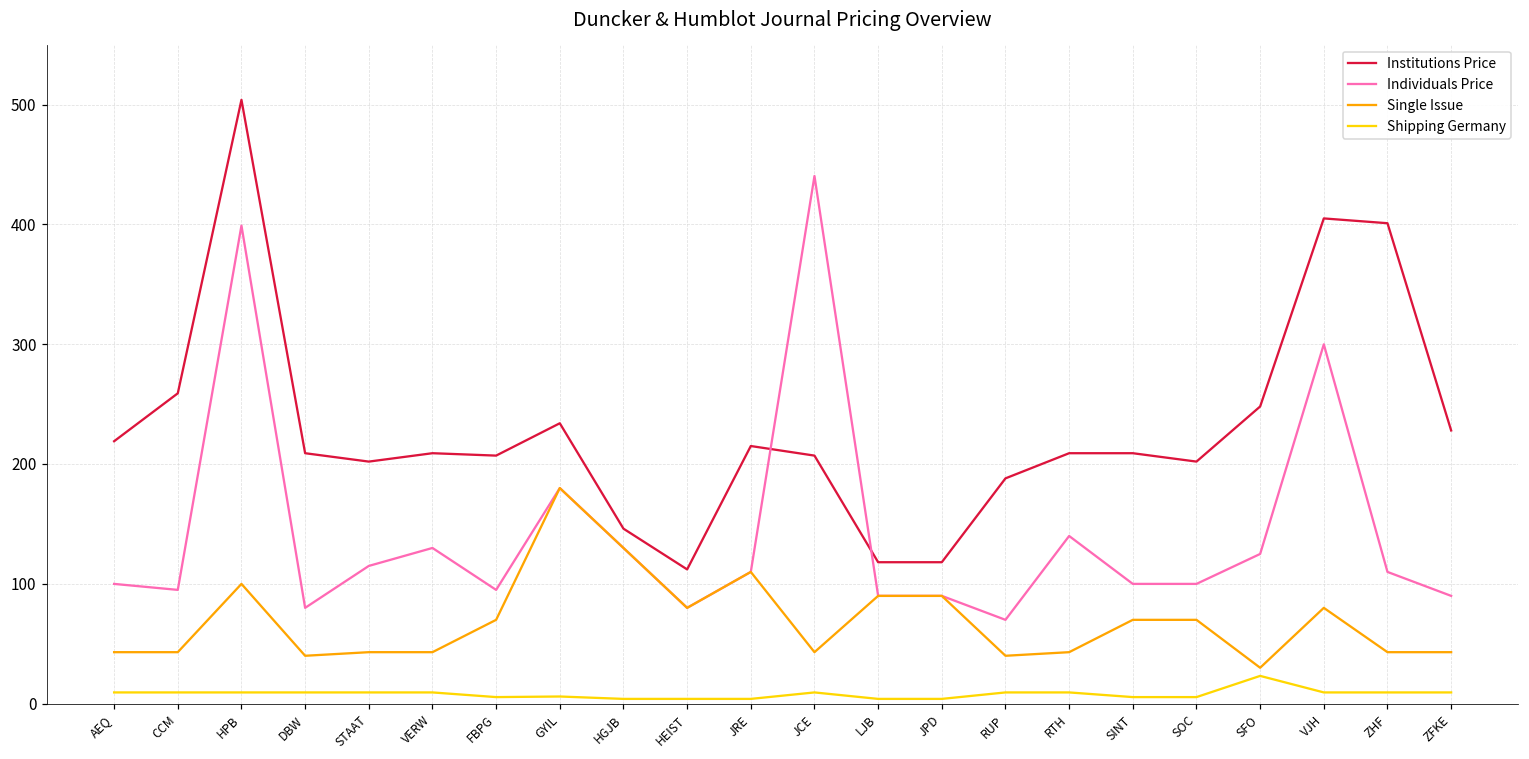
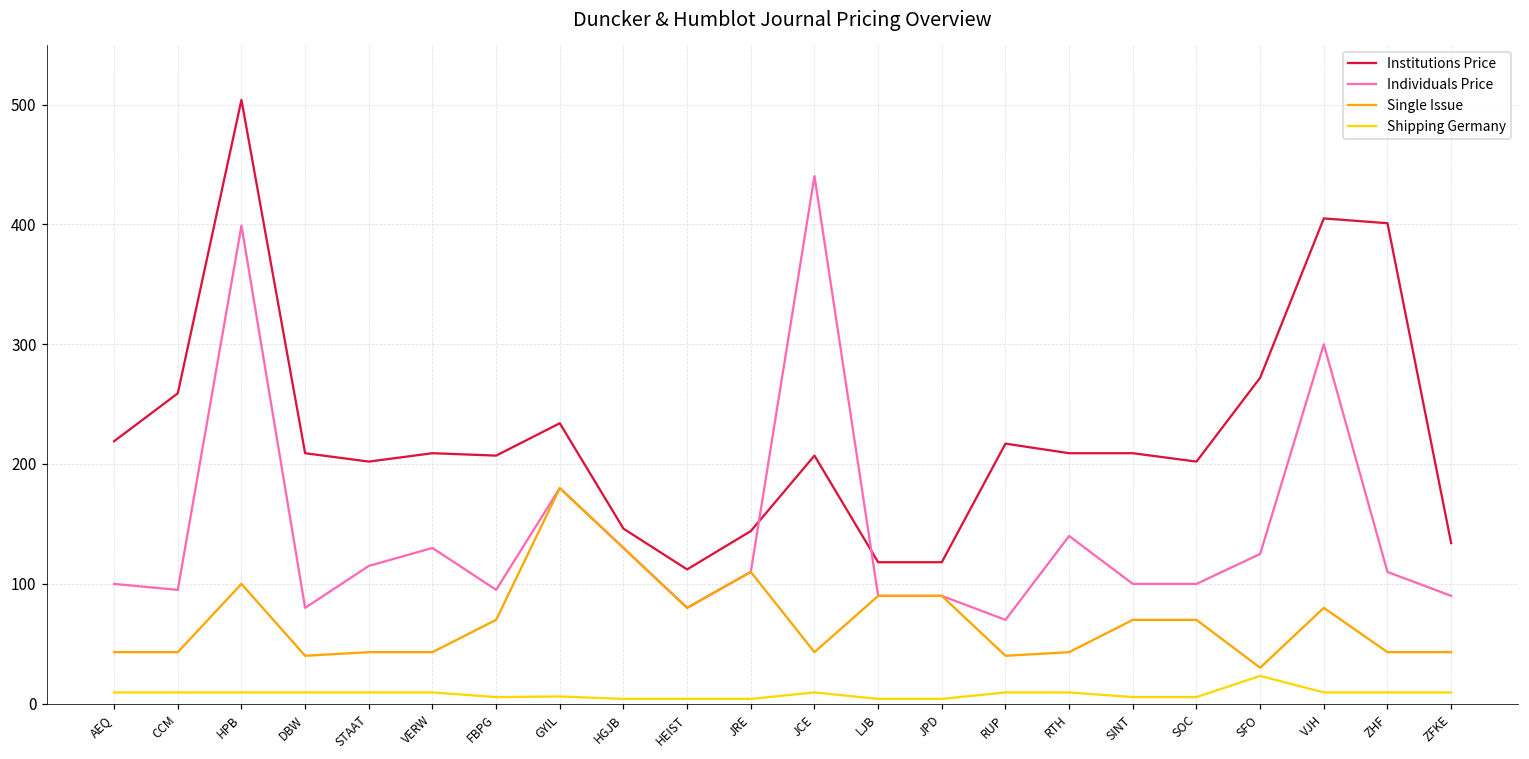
  {
    "Institutions Price": {
      "AEQ": 219,
      "CCM": 259,
      "HPB": 504,
      "DBW": 209,
      "STAAT": 202,
      "VERW": 209,
      "FBPG": 207,
      "GYIL": 234,
      "HGJB": 146,
      "HEIST": 112,
-     "JRE": 215,
+     "JRE": 144,
      "JCE": 207,
      "LJB": 118,
      "JPD": 118,
-     "RUP": 188,
+     "RUP": 217,
      "RTH": 209,
      "SINT": 209,
      "SOC": 202,
-     "SFO": 248,
+     "SFO": 272,
      "VJH": 405,
      "ZHF": 401,
-     "ZFKE": 228
+     "ZFKE": 134
    },
    "Individuals Price": {
      "AEQ": 100,
      "CCM": 95,
      "HPB": 399,
      "DBW": 80,
      "STAAT": 115,
      "VERW": 130,
      "FBPG": 95,
      "JCE": 440,
      "RUP": 70,
      "RTH": 140,
      "SINT": 100,
      "SOC": 100,
      "SFO": 125,
      "VJH": 300,
      "ZHF": 110,
      "ZFKE": 90
    }
  }
